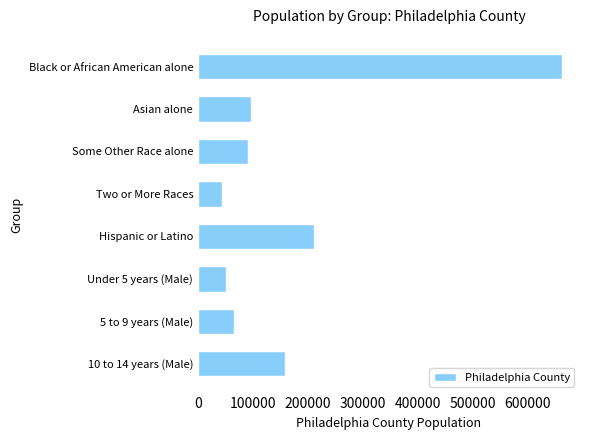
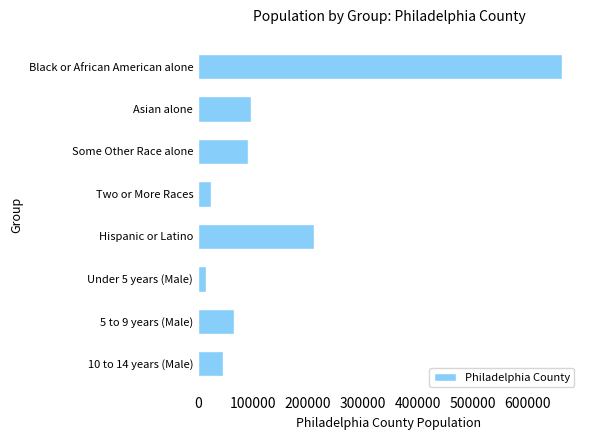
  {
    "Black or African American alone": 660000,
    "Asian alone": 100000,
    "Some Other Race alone": 90000,
-   "Two or More Races": 40000,
+   "Two or More Races": 20000,
    "Hispanic or Latino": 210000,
-   "Under 5 years (Male)": 50000,
+   "Under 5 years (Male)": 10000,
    "5 to 9 years (Male)": 60000,
-   "10 to 14 years (Male)": 160000
+   "10 to 14 years (Male)": 50000
  }
